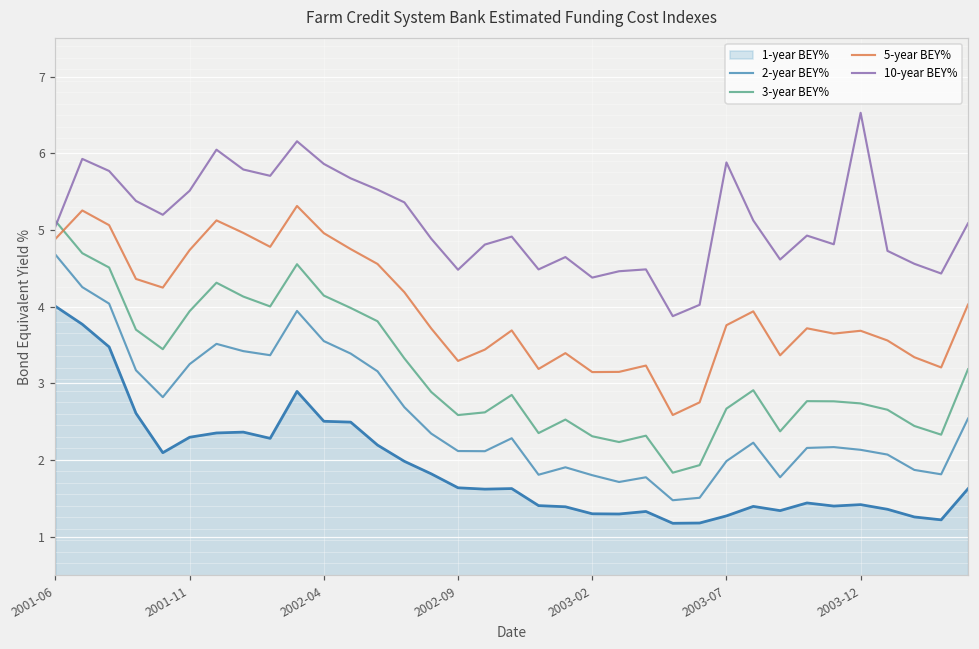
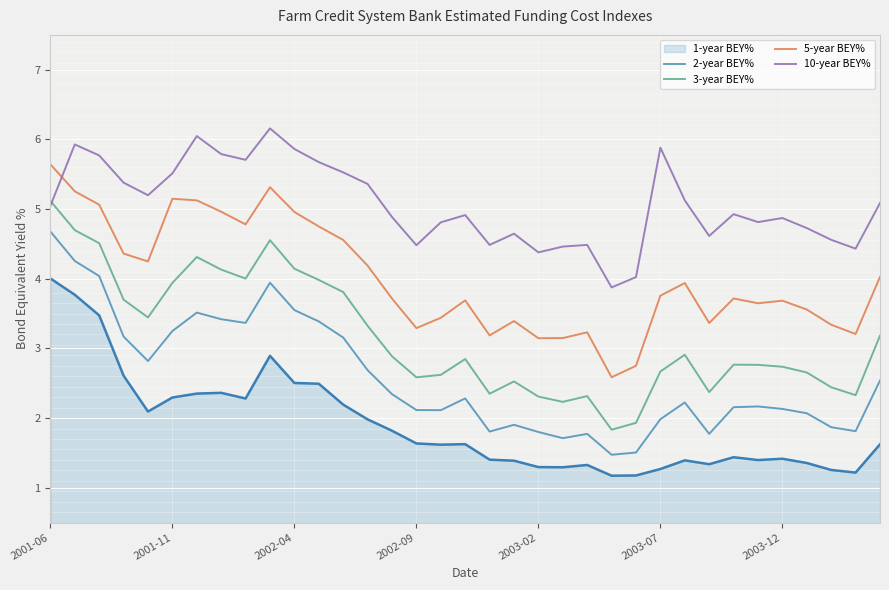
  {
    "5-year BEY%": {
-     "2001-06": 4.9,
-     "2001-11": 4.7,
+     "2001-06": 5.6,
+     "2001-11": 5.1,
      "2002-04": 5.0,
      "2002-09": 3.3,
      "2003-02": 3.1,
      "2003-07": 3.8,
      "2003-12": 3.7
    },
    "10-year BEY%": {
      "2001-06": 5.0,
      "2001-11": 5.5,
      "2002-04": 5.9,
      "2002-09": 4.5,
      "2003-02": 4.4,
      "2003-07": 5.9,
-     "2003-12": 6.5
+     "2003-12": 4.9
    }
  }
